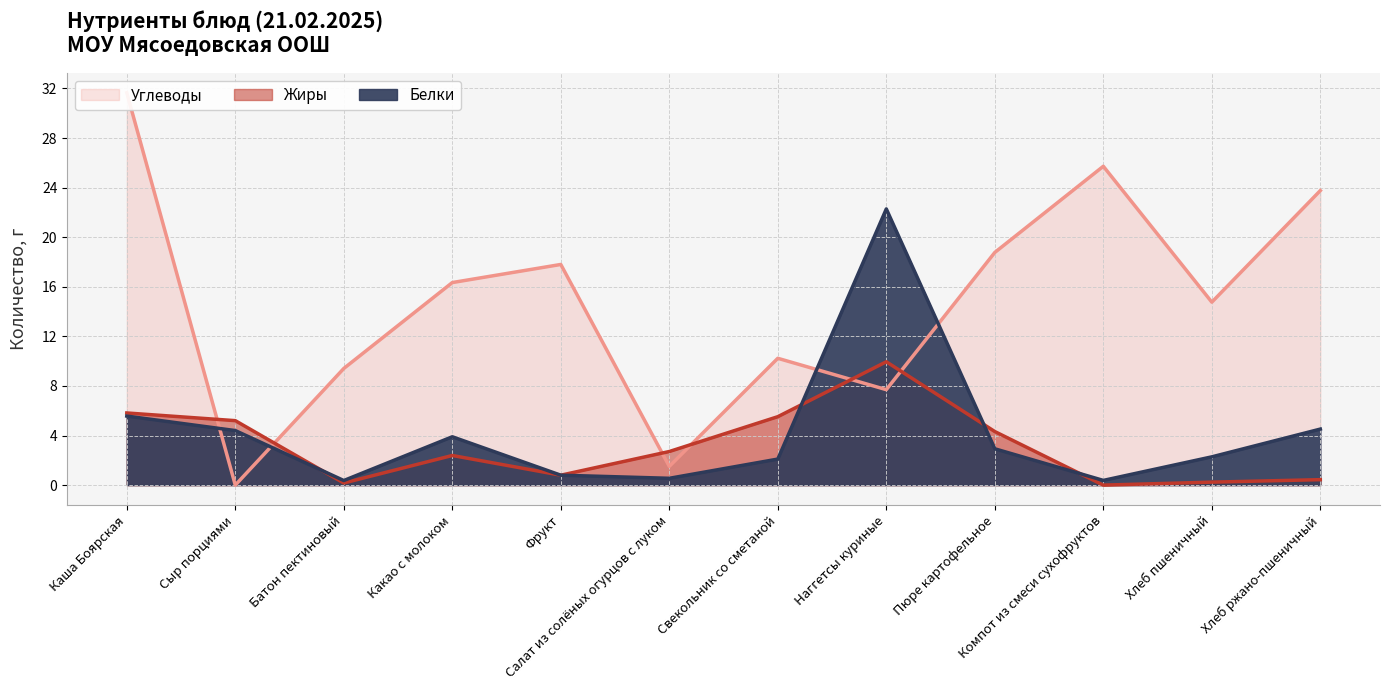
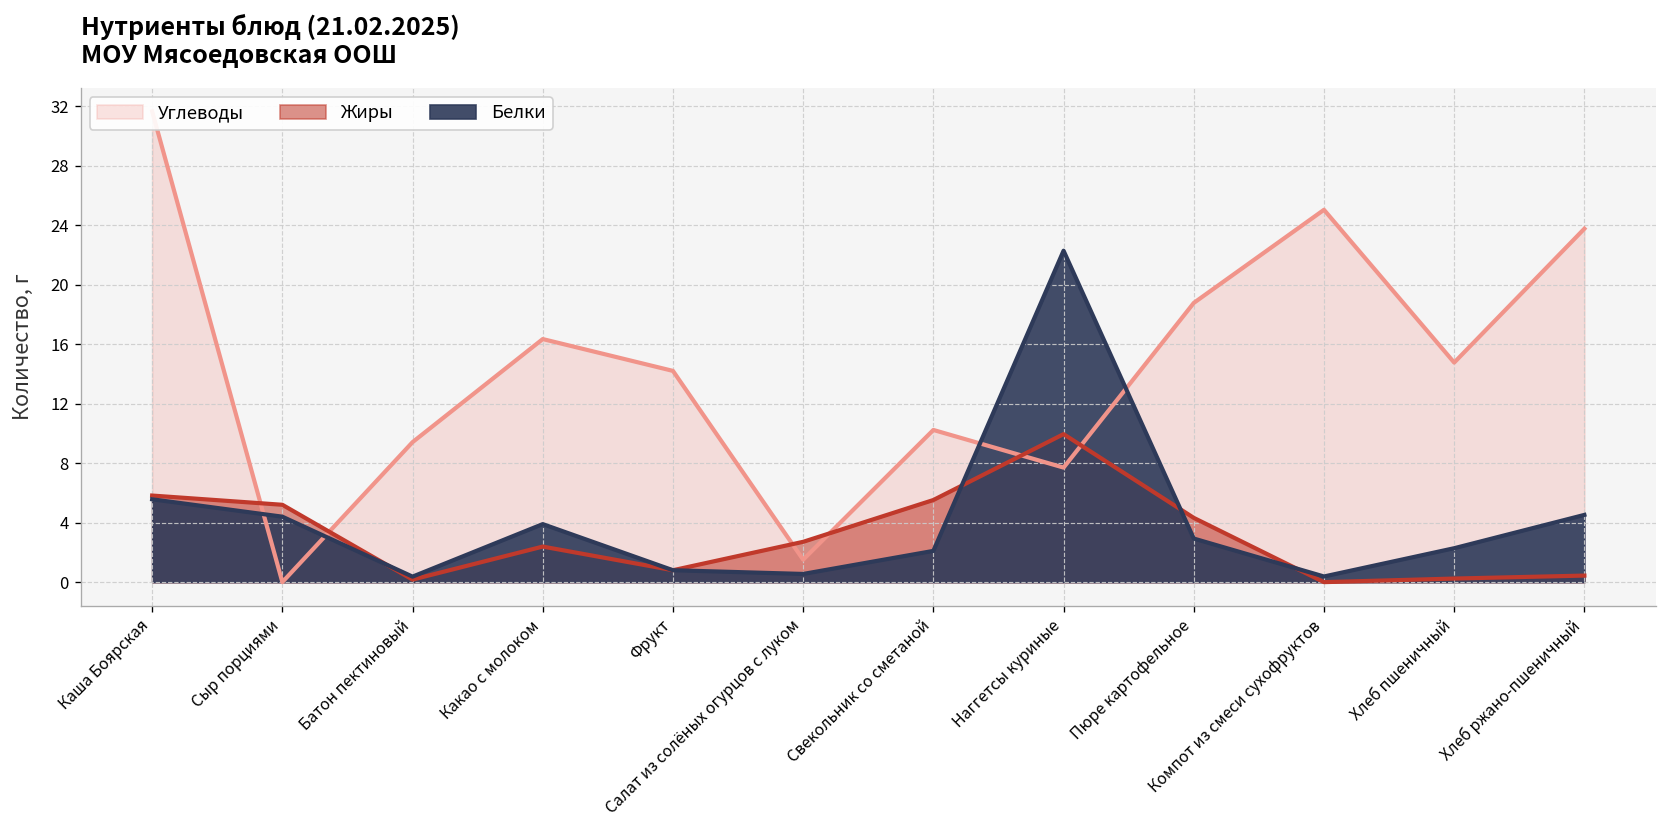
  {
    "Углеводы": {
      "Сыр порциями": 0.0,
      "Батон пектиновый": 9.4,
      "Какао с молоком": 16.3,
-     "Фрукт": 17.8,
+     "Фрукт": 14.2,
      "Салат из солёных огурцов с луком": 1.5,
      "Свекольник со сметаной": 10.2,
      "Наггетсы куриные": 7.7,
      "Пюре картофельное": 18.8,
-     "Компот из смеси сухофруктов": 25.7,
+     "Компот из смеси сухофруктов": 25.0,
      "Хлеб пшеничный": 14.8,
      "Хлеб ржано-пшеничный": 23.8
    },
    "Жиры": {
      "Каша Боярская": 5.8,
      "Сыр порциями": 5.2,
      "Какао с молоком": 2.4,
      "Салат из солёных огурцов с луком": 2.7,
      "Свекольник со сметаной": 5.5,
      "Наггетсы куриные": 10.0,
      "Пюре картофельное": 4.3,
      "Компот из смеси сухофруктов": 0.0,
      "Хлеб пшеничный": 0.2,
      "Хлеб ржано-пшеничный": 0.4
    },
    "Белки": {
      "Каша Боярская": 5.6,
      "Сыр порциями": 4.4,
      "Какао с молоком": 3.9,
      "Салат из солёных огурцов с луком": 0.6,
      "Свекольник со сметаной": 2.1,
      "Наггетсы куриные": 22.3,
      "Пюре картофельное": 2.9,
      "Компот из смеси сухофруктов": 0.4,
      "Хлеб пшеничный": 2.3,
      "Хлеб ржано-пшеничный": 4.5
    }
  }
